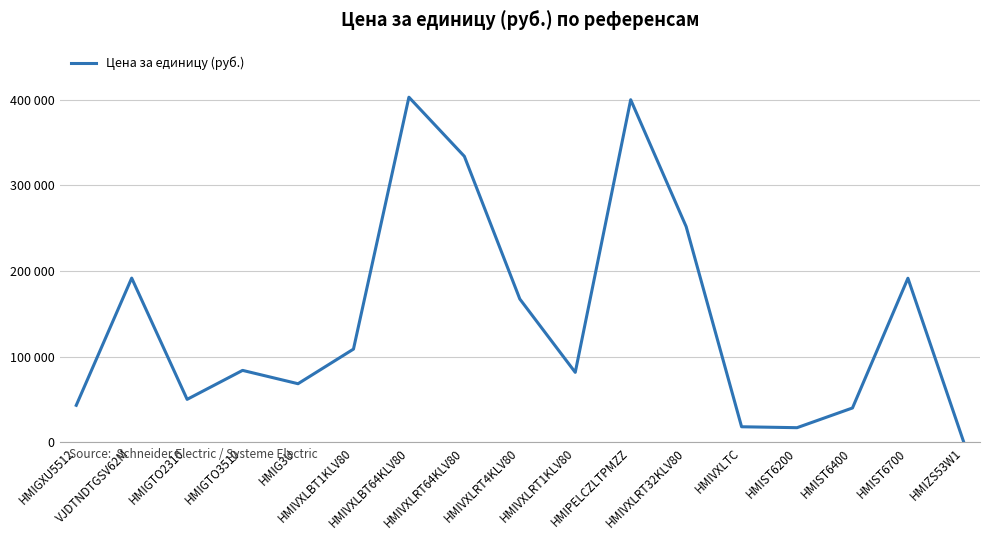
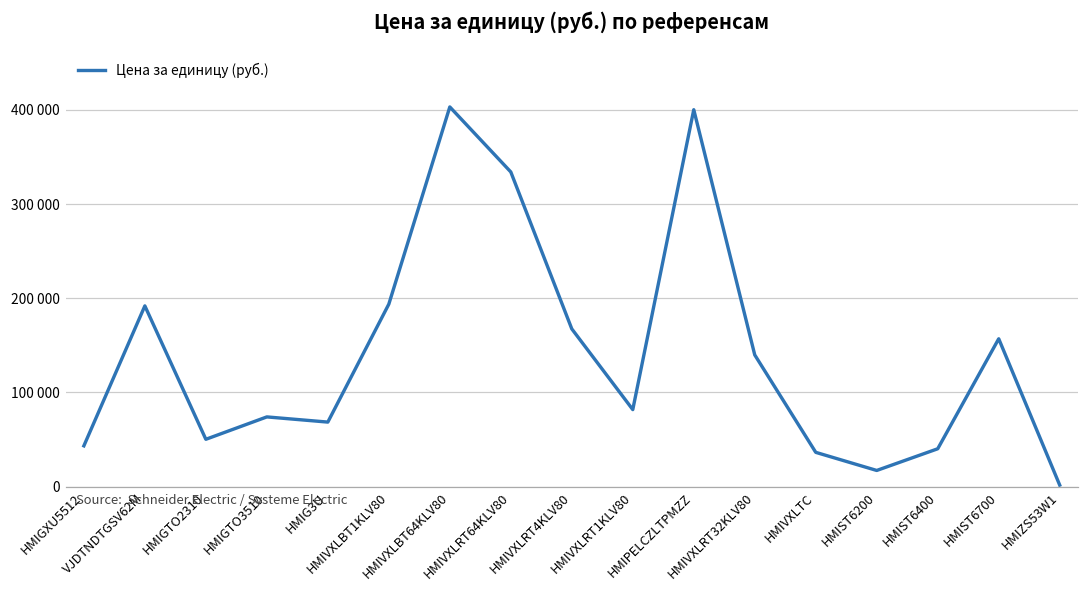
  {
    "HMIGXU5512": 40000,
    "VJDTNDTGSV62M": 190000,
    "HMIGTO2310": 50000,
-   "HMIGTO3510": 80000,
+   "HMIGTO3510": 70000,
    "HMIG3U": 70000,
-   "HMIVXLBT1KLV80": 110000,
+   "HMIVXLBT1KLV80": 190000,
    "HMIVXLBT64KLV80": 400000,
    "HMIVXLRT64KLV80": 330000,
    "HMIVXLRT4KLV80": 170000,
    "HMIVXLRT1KLV80": 80000,
    "HMIPELCZLTPMZZ": 400000,
-   "HMIVXLRT32KLV80": 250000,
-   "HMIVXLTC": 20000,
+   "HMIVXLRT32KLV80": 140000,
+   "HMIVXLTC": 40000,
    "HMIST6200": 20000,
    "HMIST6400": 40000,
-   "HMIST6700": 190000,
+   "HMIST6700": 160000,
    "HMIZS53W1": 0
  }
